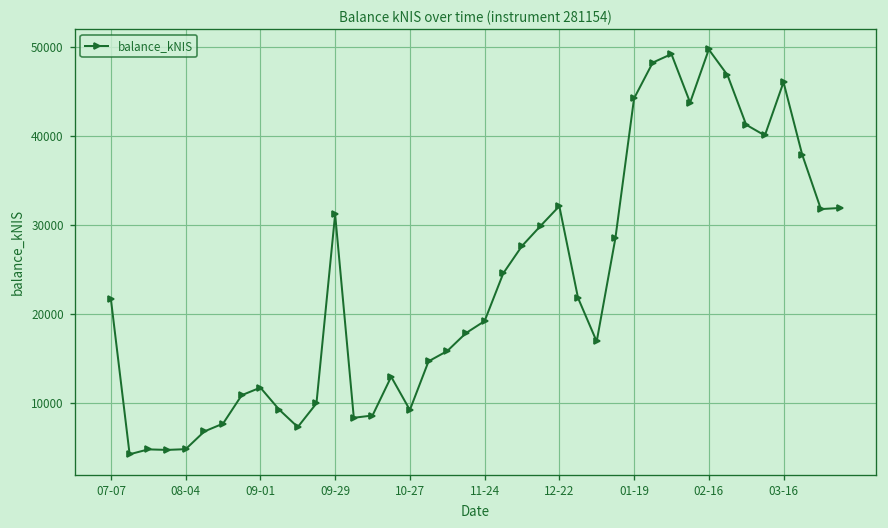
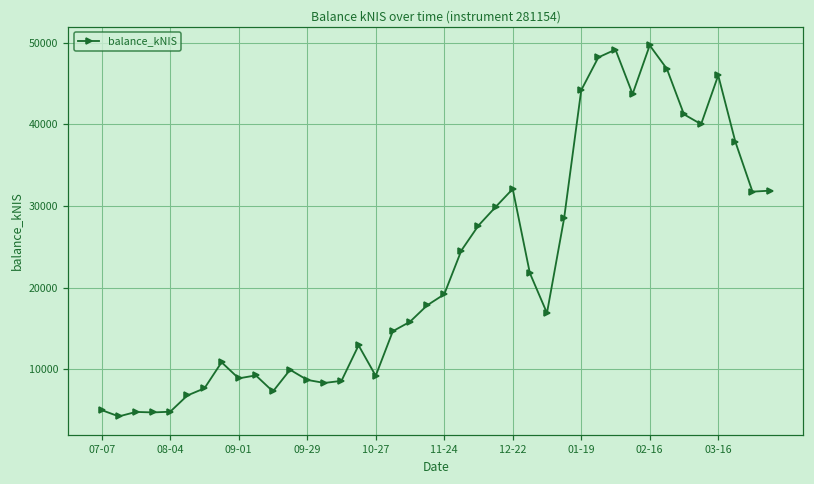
  {
-   "07-07": 22000,
+   "07-07": 5000,
    "08-04": 5000,
-   "09-01": 12000,
-   "09-29": 31000,
+   "09-01": 9000,
+   "09-29": 9000,
    "10-27": 9000,
    "11-24": 19000,
    "12-22": 32000,
    "01-19": 44000,
    "02-16": 50000,
    "03-16": 46000
  }
